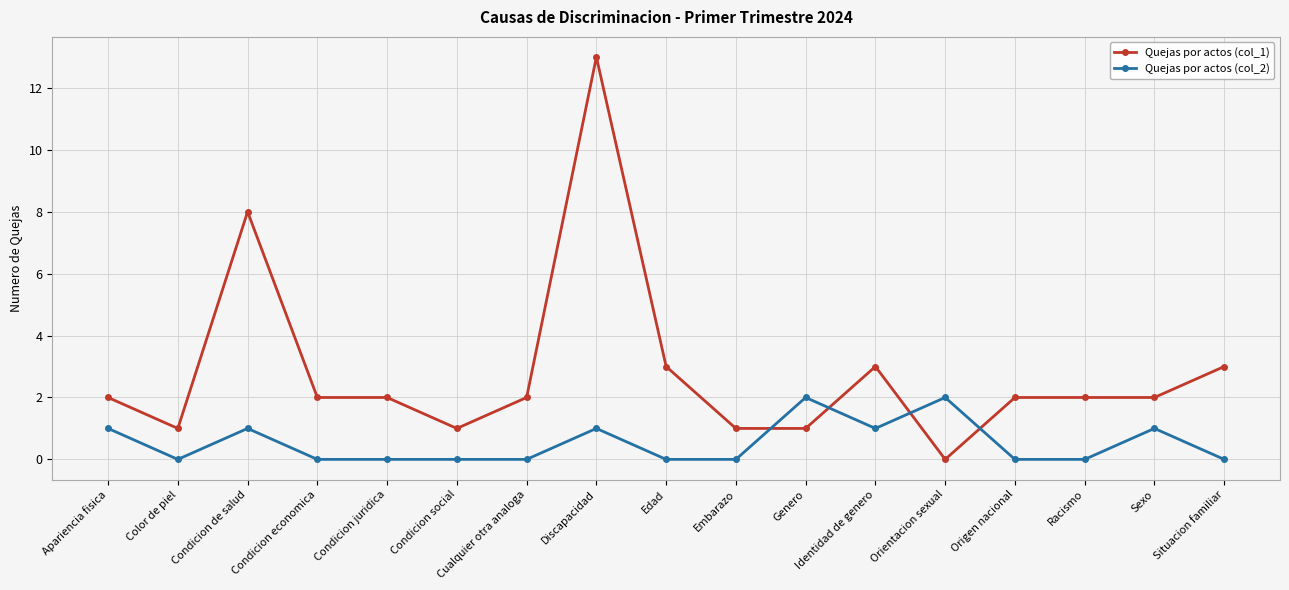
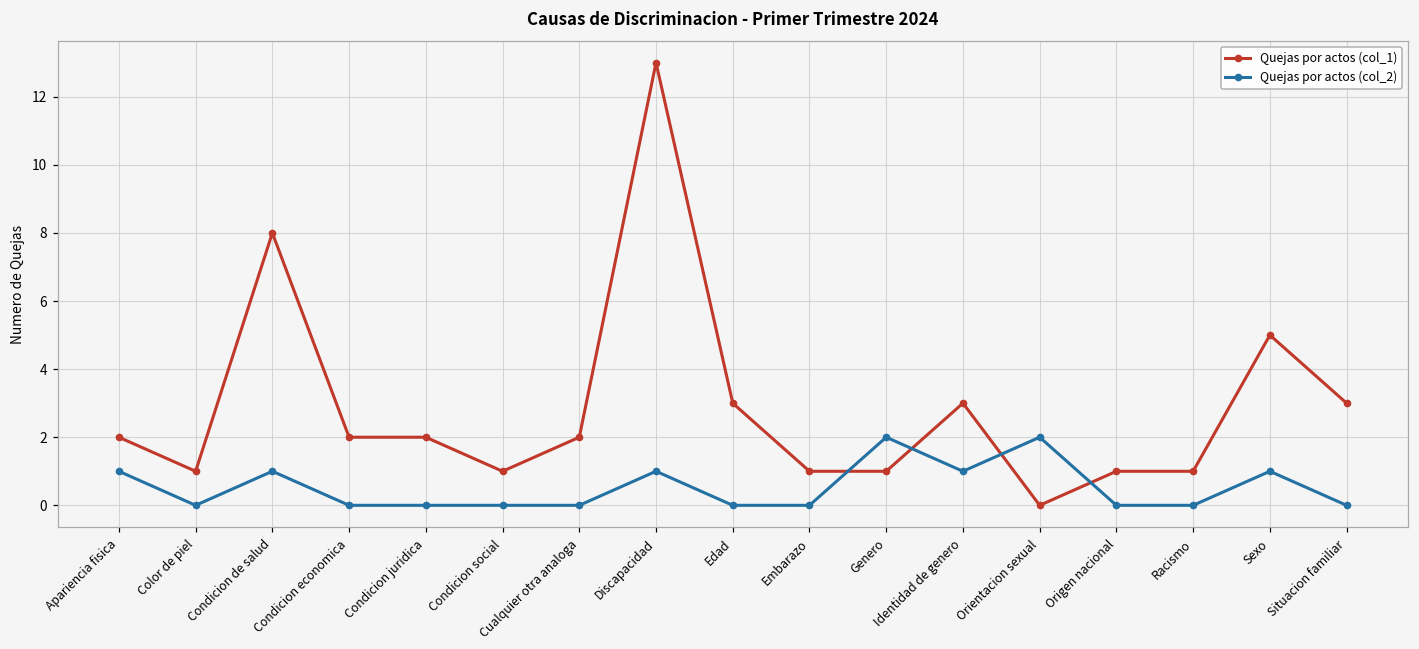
  {
    "Quejas por actos (col_1)": {
      "Apariencia fisica": 2,
      "Color de piel": 1,
      "Condicion de salud": 8,
      "Condicion economica": 2,
      "Condicion juridica": 2,
      "Condicion social": 1,
      "Cualquier otra analoga": 2,
      "Discapacidad": 13,
      "Edad": 3,
      "Embarazo": 1,
      "Genero": 1,
      "Identidad de genero": 3,
      "Orientacion sexual": 0,
-     "Origen nacional": 2,
-     "Racismo": 2,
-     "Sexo": 2,
+     "Origen nacional": 1,
+     "Racismo": 1,
+     "Sexo": 5,
      "Situacion familiar": 3
    },
    "Quejas por actos (col_2)": {
      "Apariencia fisica": 1,
      "Color de piel": 0,
      "Condicion de salud": 1,
      "Condicion economica": 0,
      "Condicion juridica": 0,
      "Condicion social": 0,
      "Cualquier otra analoga": 0,
      "Discapacidad": 1,
      "Edad": 0,
      "Embarazo": 0,
      "Genero": 2,
      "Identidad de genero": 1,
      "Orientacion sexual": 2,
      "Origen nacional": 0,
      "Racismo": 0,
      "Sexo": 1,
      "Situacion familiar": 0
    }
  }
